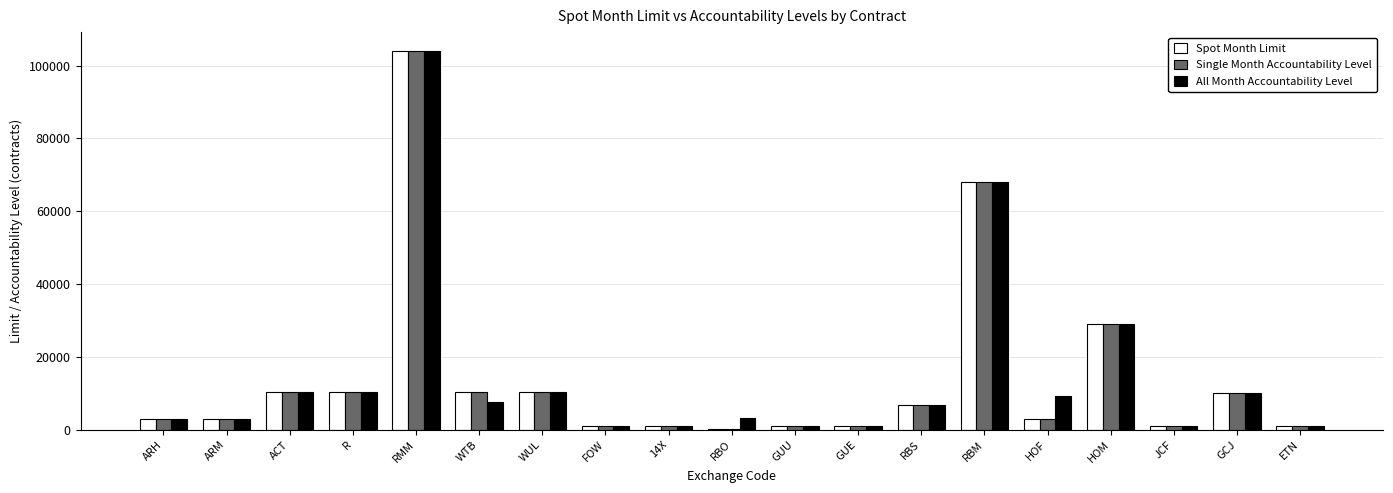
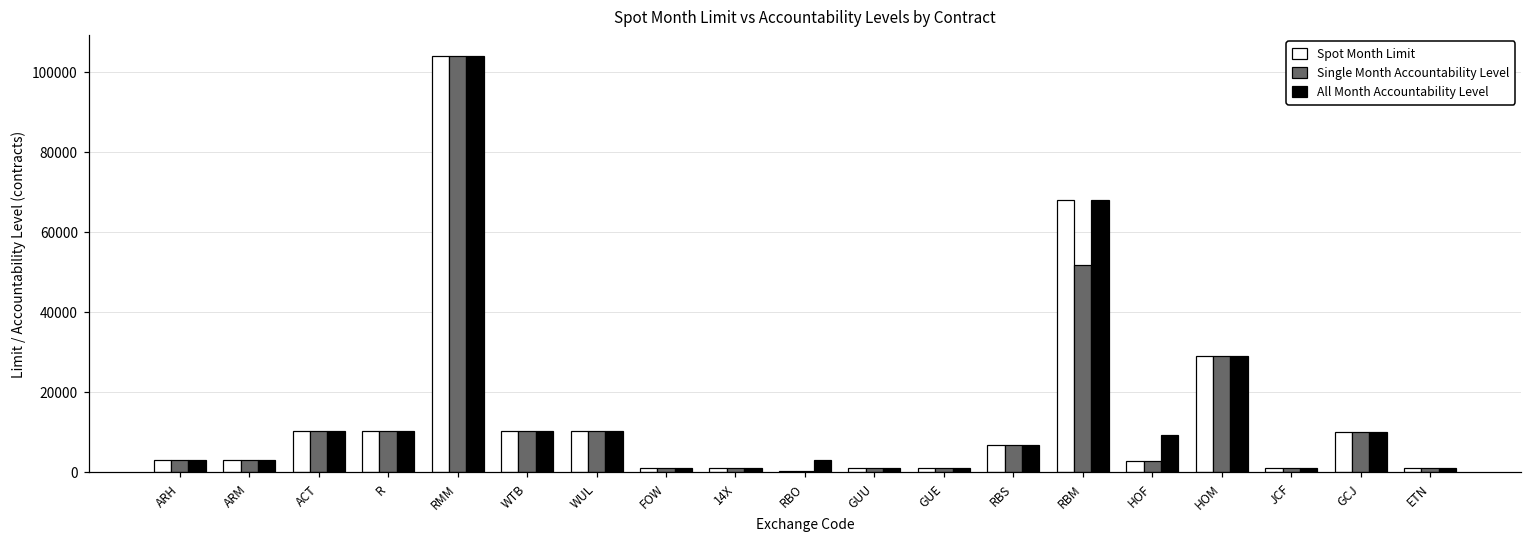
  {
    "Spot Month Limit": {
      "ARH": 3000,
      "ARM": 3000,
      "ACT": 10000,
      "R": 10000,
      "RMM": 104000,
      "WTB": 10000,
      "WUL": 10000,
      "FOW": 1000,
      "14X": 1000,
      "GUU": 1000,
      "GUE": 1000,
      "RBS": 7000,
      "RBM": 68000,
      "HOF": 3000,
      "HOM": 29000,
      "JCF": 1000,
      "GCJ": 10000,
      "ETN": 1000
    },
    "Single Month Accountability Level": {
      "ARH": 3000,
      "ARM": 3000,
      "ACT": 10000,
      "R": 10000,
      "RMM": 104000,
      "WTB": 10000,
      "WUL": 10000,
      "FOW": 1000,
      "14X": 1000,
      "GUU": 1000,
      "GUE": 1000,
      "RBS": 7000,
-     "RBM": 68000,
+     "RBM": 52000,
      "HOF": 3000,
      "HOM": 29000,
      "JCF": 1000,
      "GCJ": 10000,
      "ETN": 1000
    },
    "All Month Accountability Level": {
      "ARH": 3000,
      "ARM": 3000,
      "ACT": 10000,
      "R": 10000,
      "RMM": 104000,
-     "WTB": 8000,
+     "WTB": 10000,
      "WUL": 10000,
      "FOW": 1000,
      "14X": 1000,
      "RBO": 3000,
      "GUU": 1000,
      "GUE": 1000,
      "RBS": 7000,
      "RBM": 68000,
      "HOF": 9000,
      "HOM": 29000,
      "JCF": 1000,
      "GCJ": 10000,
      "ETN": 1000
    }
  }
